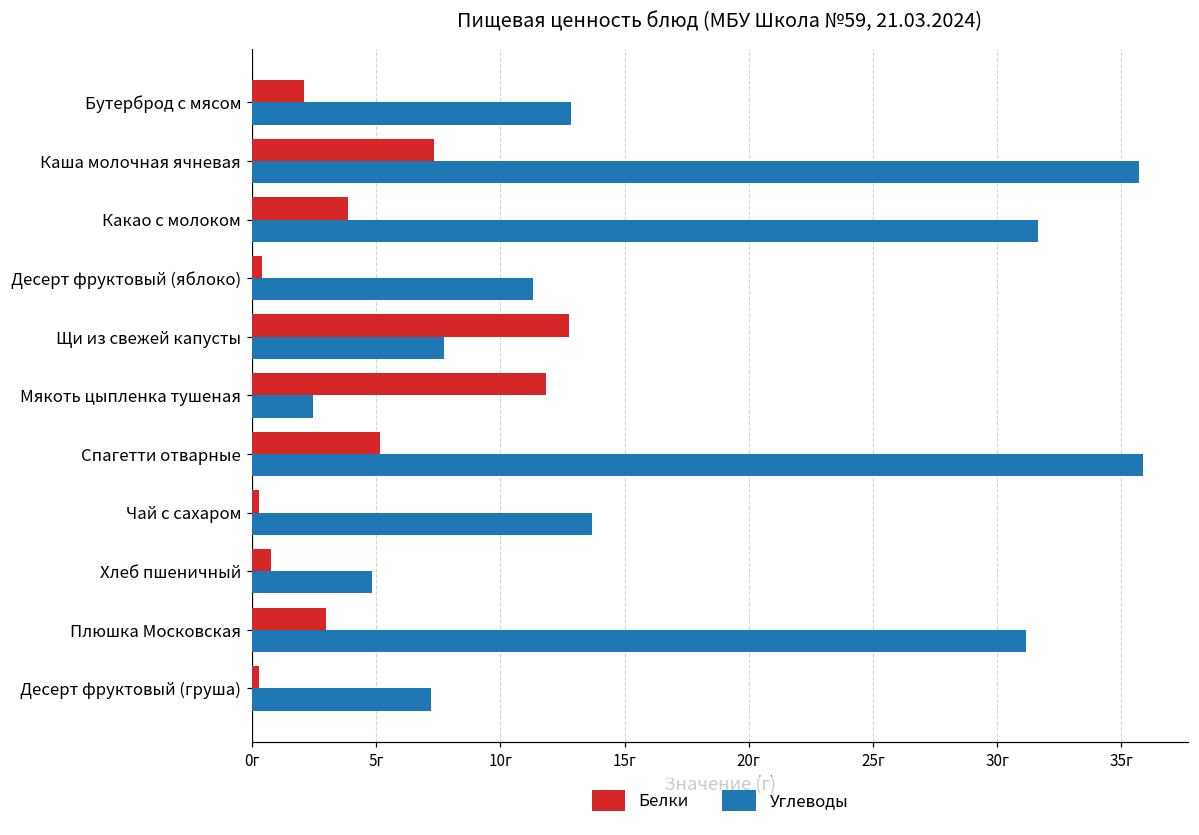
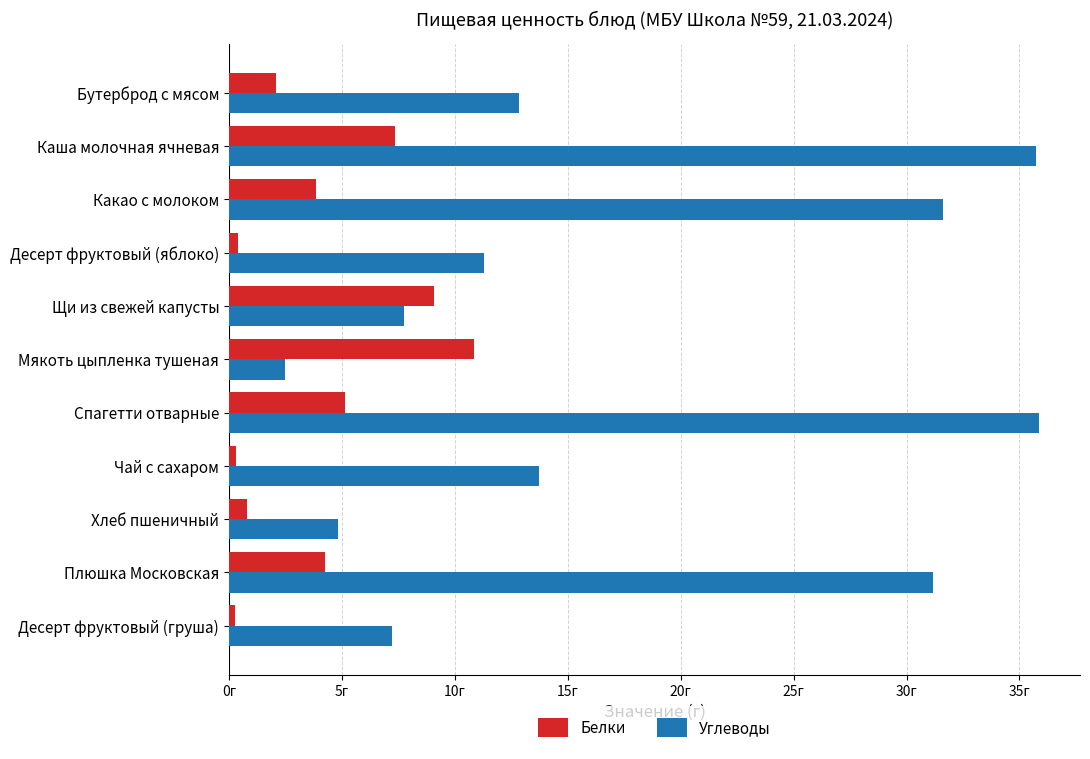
  {
    "Белки": {
      "Бутерброд с мясом": "2.1г",
      "Каша молочная ячневая": "7.3г",
      "Какао с молоком": "3.9г",
      "Десерт фруктовый (яблоко)": "0.4г",
-     "Щи из свежей капусты": "12.8г",
-     "Мякоть цыпленка тушеная": "11.8г",
+     "Щи из свежей капусты": "9.1г",
+     "Мякоть цыпленка тушеная": "10.8г",
      "Спагетти отварные": "5.2г",
      "Чай с сахаром": "0.3г",
      "Хлеб пшеничный": "0.8г",
-     "Плюшка Московская": "3.0г",
+     "Плюшка Московская": "4.3г",
      "Десерт фруктовый (груша)": "0.3г"
    },
    "Углеводы": {
      "Бутерброд с мясом": "12.9г",
      "Каша молочная ячневая": "35.7г",
      "Какао с молоком": "31.6г",
      "Десерт фруктовый (яблоко)": "11.3г",
      "Щи из свежей капусты": "7.7г",
      "Мякоть цыпленка тушеная": "2.5г",
      "Спагетти отварные": "35.9г",
      "Чай с сахаром": "13.7г",
      "Хлеб пшеничный": "4.8г",
      "Плюшка Московская": "31.2г",
      "Десерт фруктовый (груша)": "7.2г"
    }
  }
